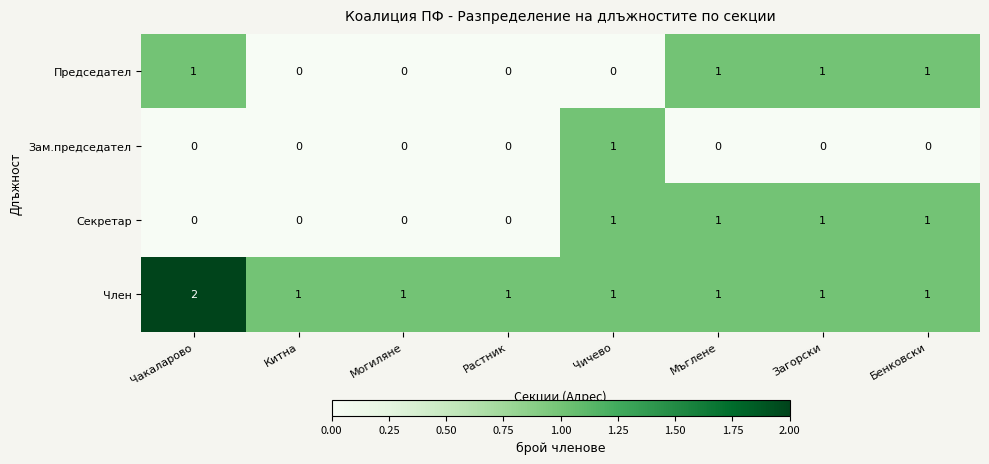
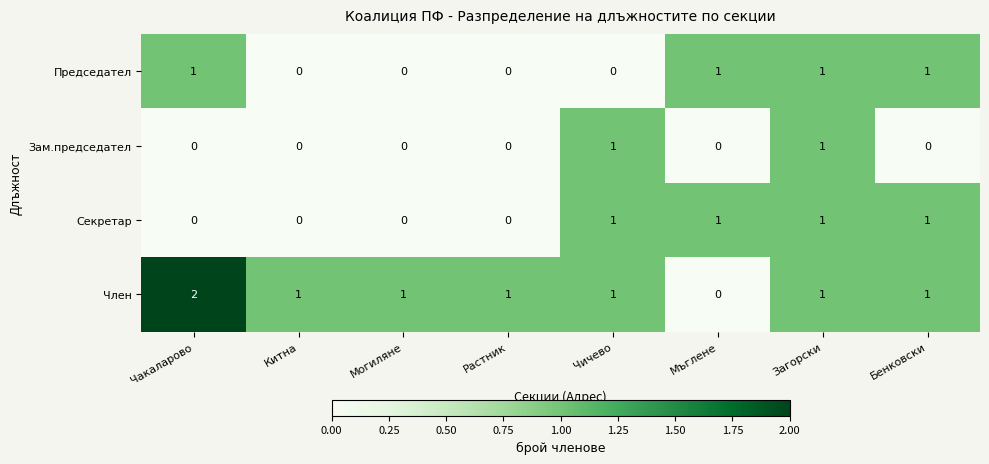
  {
    "Председател": {
      "Чакаларово": 1,
      "Китна": 0,
      "Могиляне": 0,
      "Растник": 0,
      "Чичево": 0,
      "Мъглене": 1,
      "Загорски": 1,
      "Бенковски": 1
    },
    "Зам.председател": {
      "Чакаларово": 0,
      "Китна": 0,
      "Могиляне": 0,
      "Растник": 0,
      "Чичево": 1,
      "Мъглене": 0,
-     "Загорски": 0,
+     "Загорски": 1,
      "Бенковски": 0
    },
    "Секретар": {
      "Чакаларово": 0,
      "Китна": 0,
      "Могиляне": 0,
      "Растник": 0,
      "Чичево": 1,
      "Мъглене": 1,
      "Загорски": 1,
      "Бенковски": 1
    },
    "Член": {
      "Чакаларово": 2,
      "Китна": 1,
      "Могиляне": 1,
      "Растник": 1,
      "Чичево": 1,
-     "Мъглене": 1,
+     "Мъглене": 0,
      "Загорски": 1,
      "Бенковски": 1
    }
  }
